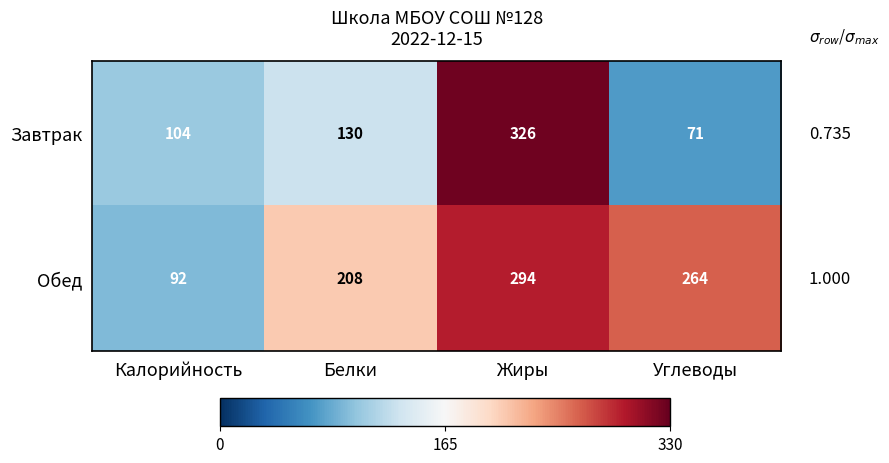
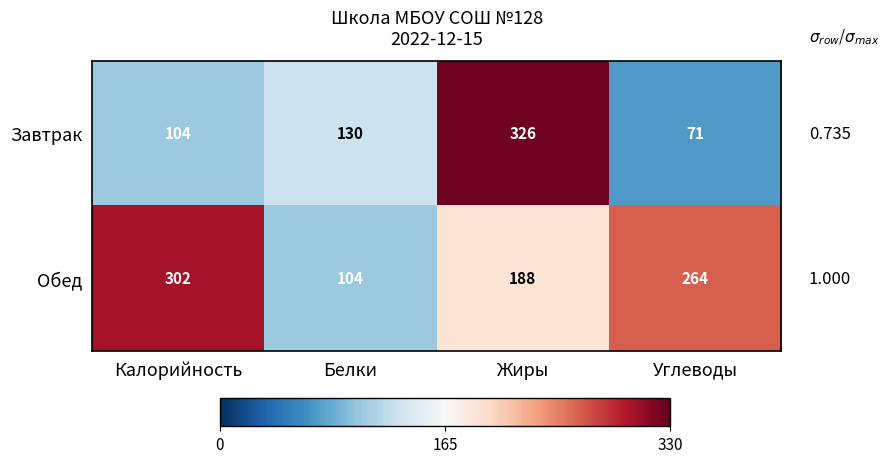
  {
    "Завтрак": {
      "Калорийность": 104,
      "Белки": 130,
      "Жиры": 326,
      "Углеводы": 71
    },
    "Обед": {
-     "Калорийность": 92,
-     "Белки": 208,
-     "Жиры": 294,
+     "Калорийность": 302,
+     "Белки": 104,
+     "Жиры": 188,
      "Углеводы": 264
    }
  }
